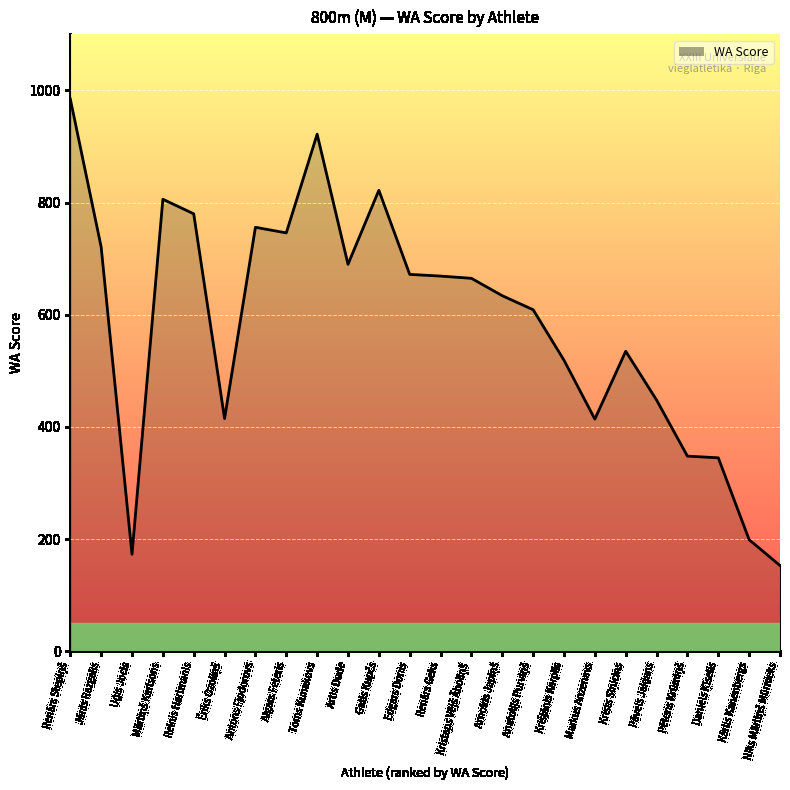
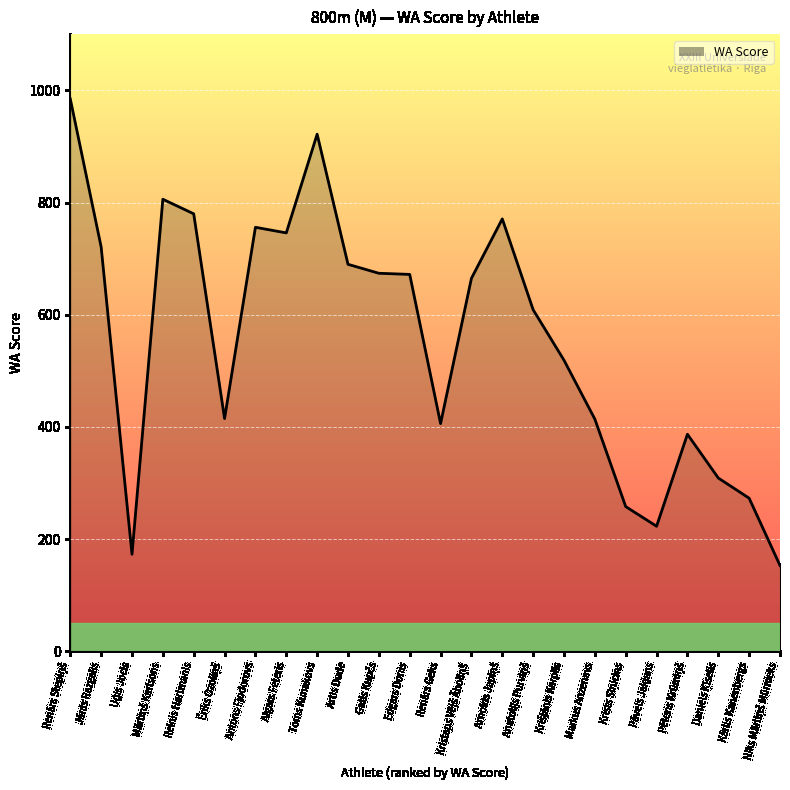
  {
    "Renārs Stepiņš": 990,
    "Jānis Razgalis": 720,
    "Uģis Jocis": 170,
    "Mārtiņš Karlsons": 810,
    "Reinis Hartmanis": 780,
    "Ēriks Ozoliņš": 420,
    "Antons Fjodorovs": 760,
    "Aigars Feteris": 750,
    "Toms Kunakovs": 920,
    "Artis Dude": 690,
-   "Gatis Kupčs": 820,
+   "Gatis Kupčs": 670,
    "Edgars Donis": 670,
-   "Renārs Geks": 670,
+   "Renārs Geks": 410,
    "Kristaps Vējš Āboliņš": 670,
-   "Arnolds Japiņš": 630,
+   "Arnolds Japiņš": 770,
    "Anatolijs Purviņš": 610,
    "Krišjānis Karplis": 520,
    "Markus Anzenavs": 410,
-   "Krists Siņicins": 540,
-   "Pāvels Jakjans": 450,
-   "Pēteris Krūmiņš": 350,
-   "Daniels Ķīselis": 350,
-   "Kārlis Kanenbergs": 200,
+   "Krists Siņicins": 260,
+   "Pāvels Jakjans": 220,
+   "Pēteris Krūmiņš": 390,
+   "Daniels Ķīselis": 310,
+   "Kārlis Kanenbergs": 270,
    "Niks Mārtiņš Mūrnieks": 150
  }
